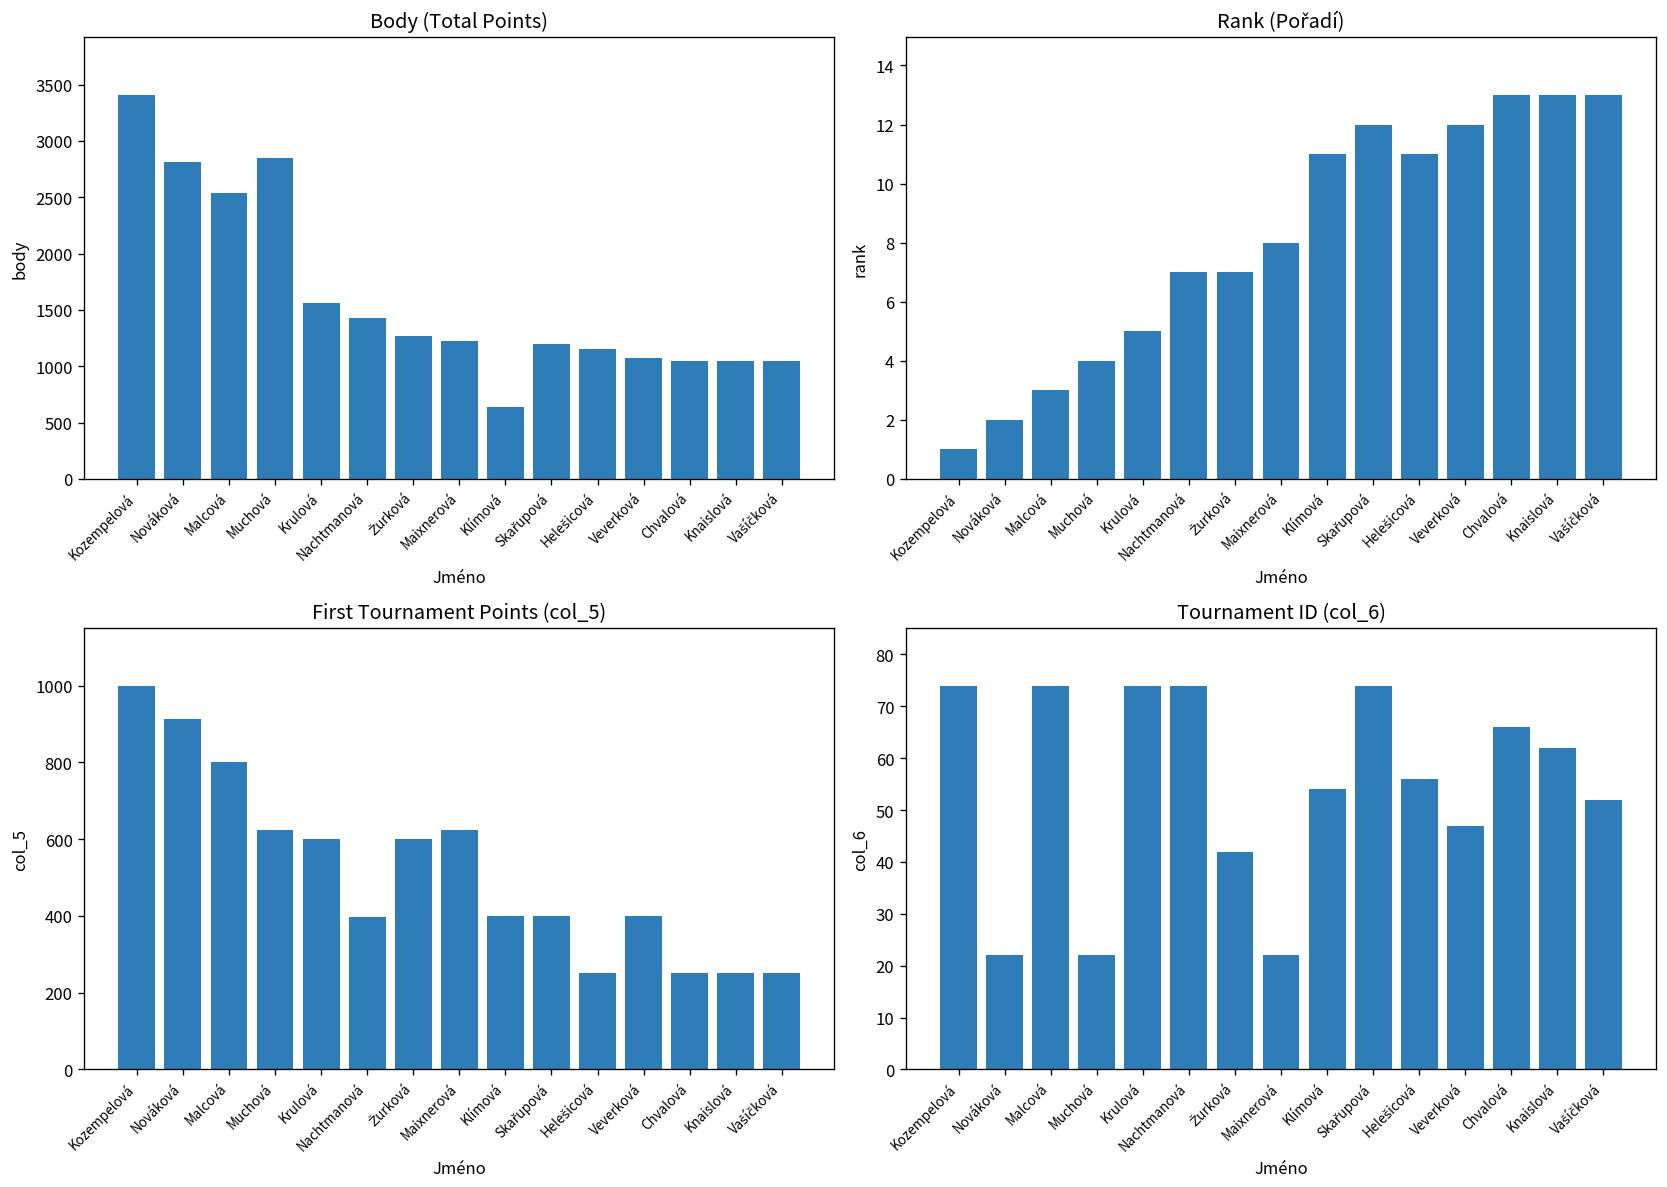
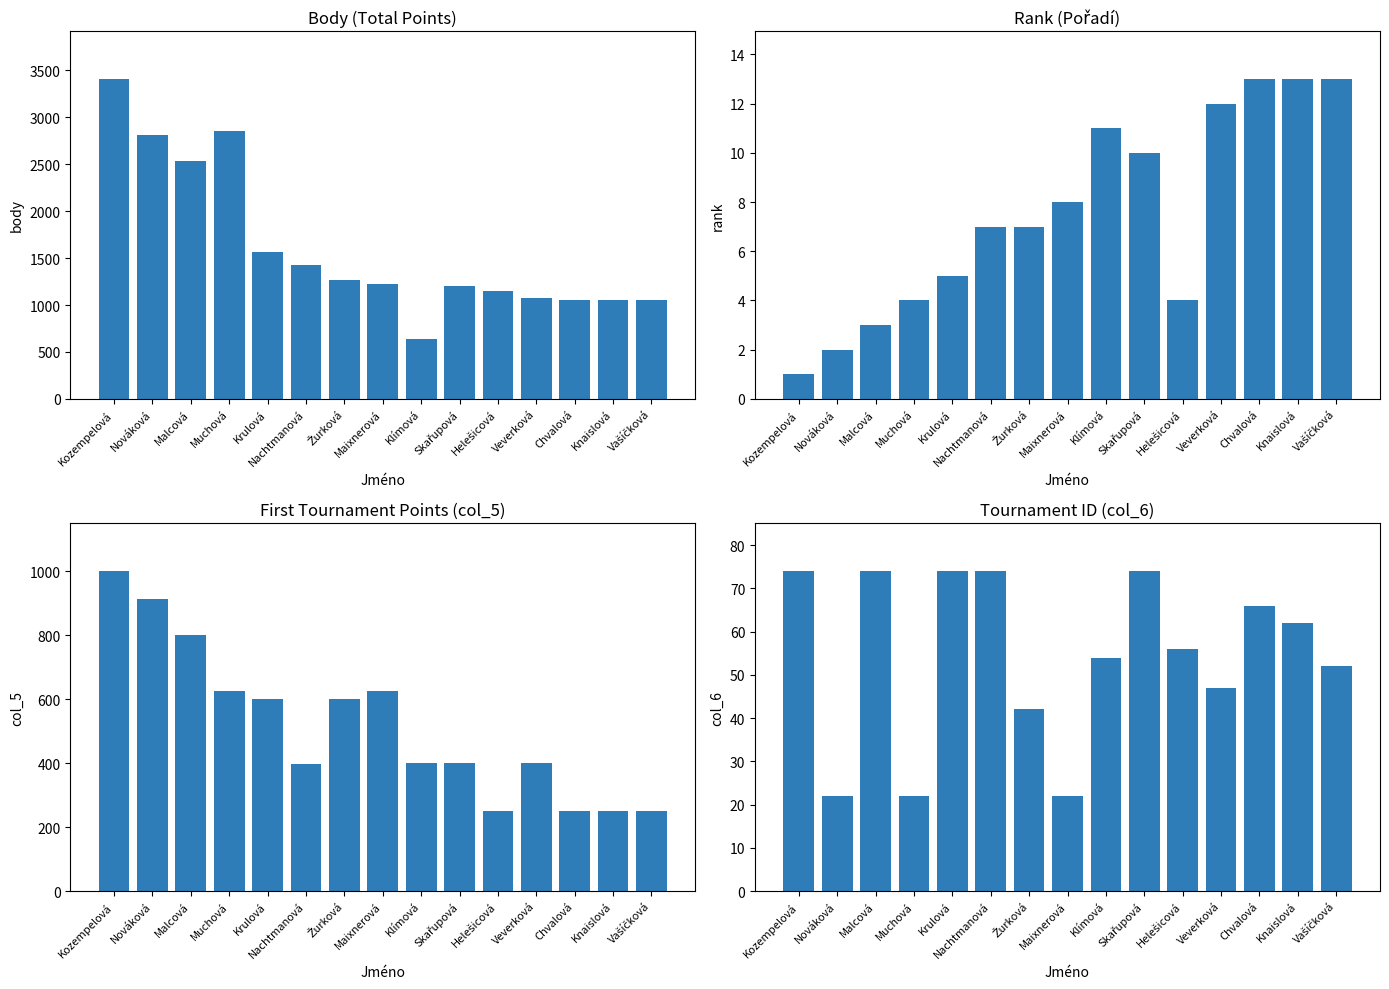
  {
    "Body (Total Points)": {
      "Kozempelová": 3400,
      "Nováková": 2800,
      "Malcová": 2500,
      "Muchová": 2900,
      "Krulová": 1600,
      "Nachtmanová": 1400,
      "Žurková": 1300,
      "Maixnerová": 1200,
      "Klímová": 600,
      "Skařupová": 1200,
      "Helešicová": 1200,
      "Veverková": 1100,
      "Chvalová": 1100,
      "Knaislová": 1100,
      "Vašíčková": 1100
    },
    "Rank (Pořadí)": {
      "Kozempelová": 1,
      "Nováková": 2,
      "Malcová": 3,
      "Muchová": 4,
      "Krulová": 5,
      "Nachtmanová": 7,
      "Žurková": 7,
      "Maixnerová": 8,
      "Klímová": 11,
-     "Skařupová": 12,
-     "Helešicová": 11,
+     "Skařupová": 10,
+     "Helešicová": 4,
      "Veverková": 12,
      "Chvalová": 13,
      "Knaislová": 13,
      "Vašíčková": 13
    },
    "First Tournament Points (col_5)": {
      "Kozempelová": 1000,
      "Nováková": 910,
      "Malcová": 800,
      "Muchová": 620,
      "Krulová": 600,
      "Nachtmanová": 400,
      "Žurková": 600,
      "Maixnerová": 620,
      "Klímová": 400,
      "Skařupová": 400,
      "Helešicová": 250,
      "Veverková": 400,
      "Chvalová": 250,
      "Knaislová": 250,
      "Vašíčková": 250
    },
    "Tournament ID (col_6)": {
      "Kozempelová": 74,
      "Nováková": 22,
      "Malcová": 74,
      "Muchová": 22,
      "Krulová": 74,
      "Nachtmanová": 74,
      "Žurková": 42,
      "Maixnerová": 22,
      "Klímová": 54,
      "Skařupová": 74,
      "Helešicová": 56,
      "Veverková": 47,
      "Chvalová": 66,
      "Knaislová": 62,
      "Vašíčková": 52
    }
  }
